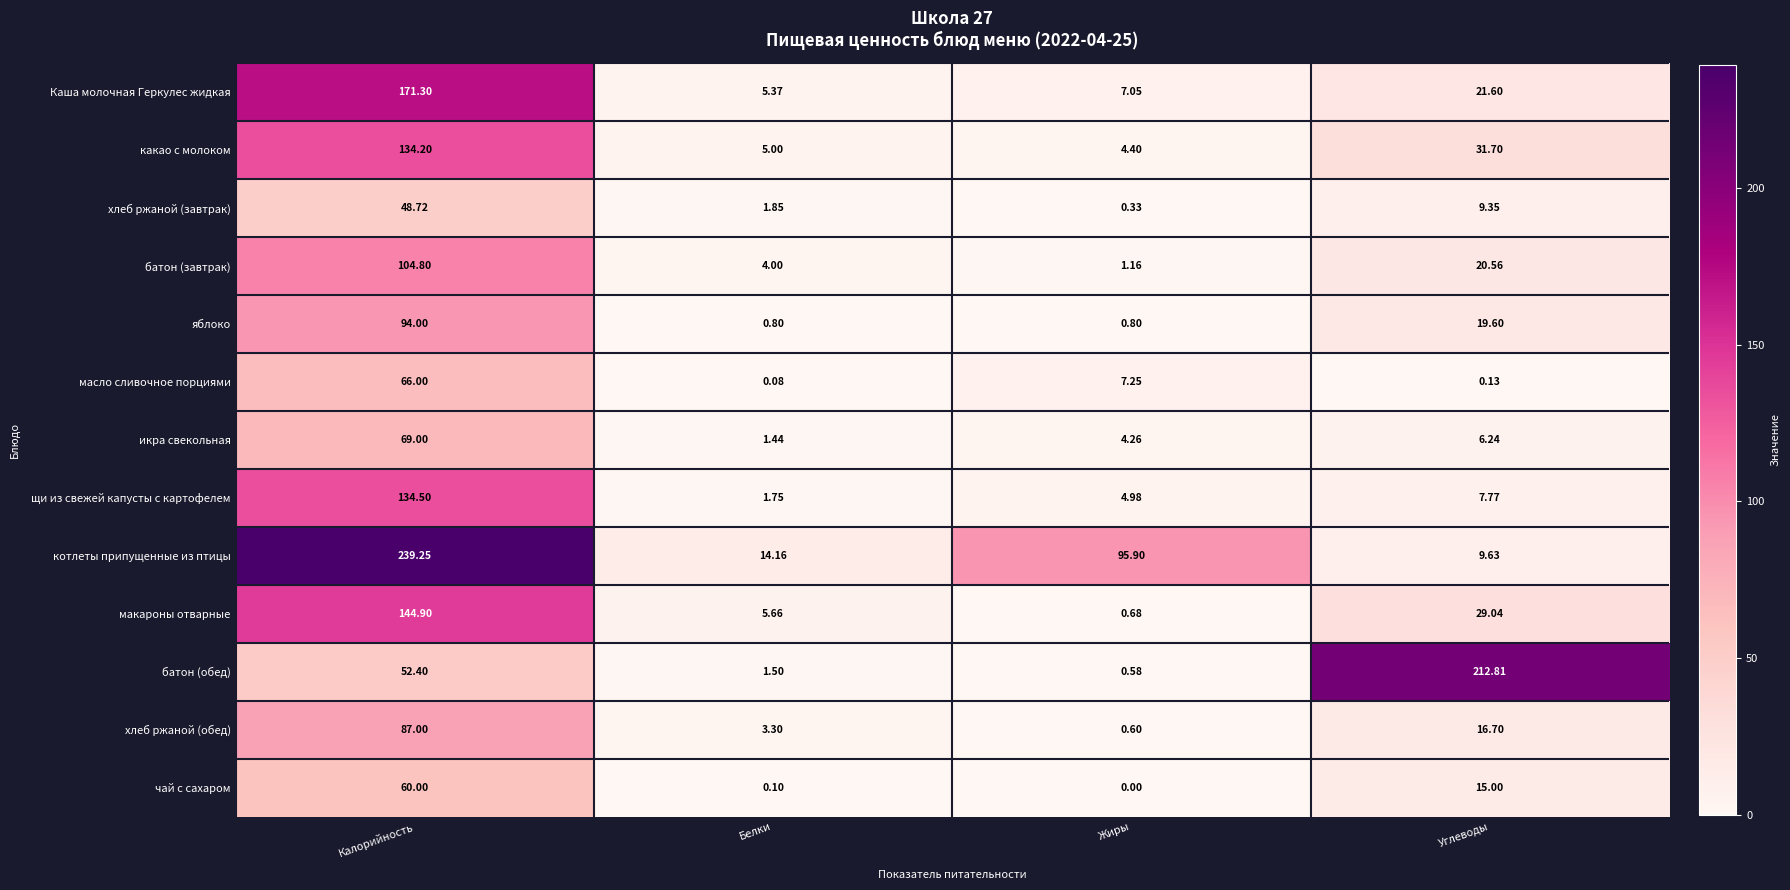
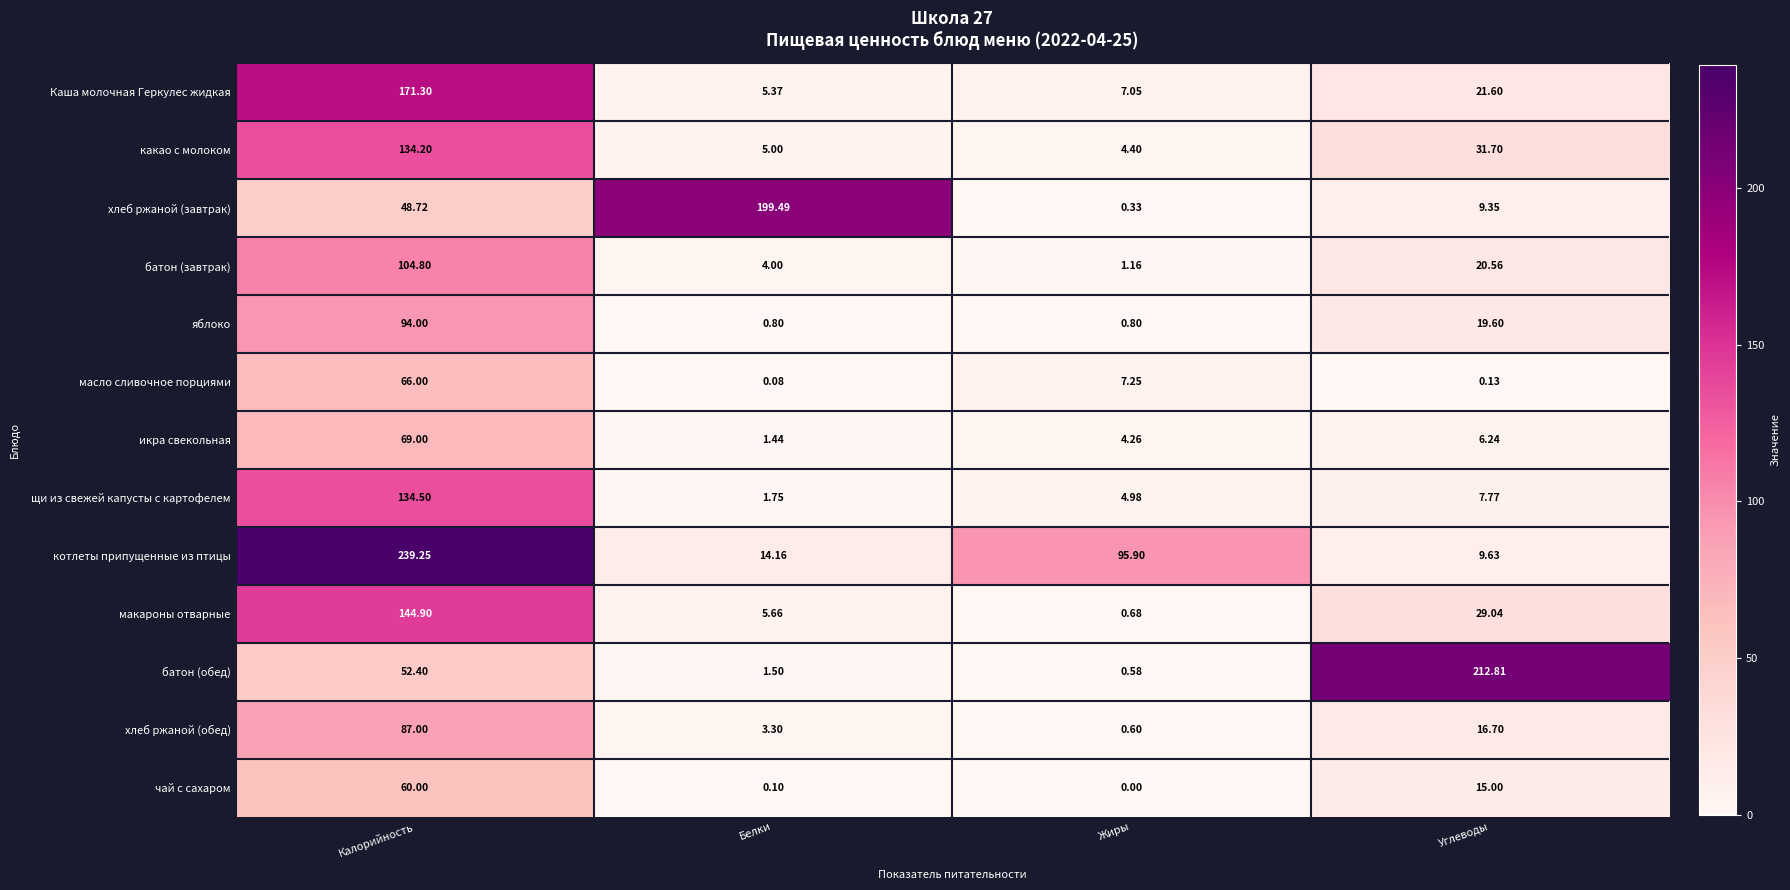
  {
    "Каша молочная Геркулес жидкая": {
      "Калорийность": 171.30,
      "Белки": 5.37,
      "Жиры": 7.05,
      "Углеводы": 21.60
    },
    "какао с молоком": {
      "Калорийность": 134.20,
      "Белки": 5.00,
      "Жиры": 4.40,
      "Углеводы": 31.70
    },
    "хлеб ржаной (завтрак)": {
      "Калорийность": 48.72,
-     "Белки": 1.85,
+     "Белки": 199.49,
      "Жиры": 0.33,
      "Углеводы": 9.35
    },
    "батон (завтрак)": {
      "Калорийность": 104.80,
      "Белки": 4.00,
      "Жиры": 1.16,
      "Углеводы": 20.56
    },
    "яблоко": {
      "Калорийность": 94.00,
      "Белки": 0.80,
      "Жиры": 0.80,
      "Углеводы": 19.60
    },
    "масло сливочное порциями": {
      "Калорийность": 66.00,
      "Белки": 0.08,
      "Жиры": 7.25,
      "Углеводы": 0.13
    },
    "икра свекольная": {
      "Калорийность": 69.00,
      "Белки": 1.44,
      "Жиры": 4.26,
      "Углеводы": 6.24
    },
    "щи из свежей капусты с картофелем": {
      "Калорийность": 134.50,
      "Белки": 1.75,
      "Жиры": 4.98,
      "Углеводы": 7.77
    },
    "котлеты припущенные из птицы": {
      "Калорийность": 239.25,
      "Белки": 14.16,
      "Жиры": 95.90,
      "Углеводы": 9.63
    },
    "макароны отварные": {
      "Калорийность": 144.90,
      "Белки": 5.66,
      "Жиры": 0.68,
      "Углеводы": 29.04
    },
    "батон (обед)": {
      "Калорийность": 52.40,
      "Белки": 1.50,
      "Жиры": 0.58,
      "Углеводы": 212.81
    },
    "хлеб ржаной (обед)": {
      "Калорийность": 87.00,
      "Белки": 3.30,
      "Жиры": 0.60,
      "Углеводы": 16.70
    },
    "чай с сахаром": {
      "Калорийность": 60.00,
      "Белки": 0.10,
      "Жиры": 0.00,
      "Углеводы": 15.00
    }
  }
